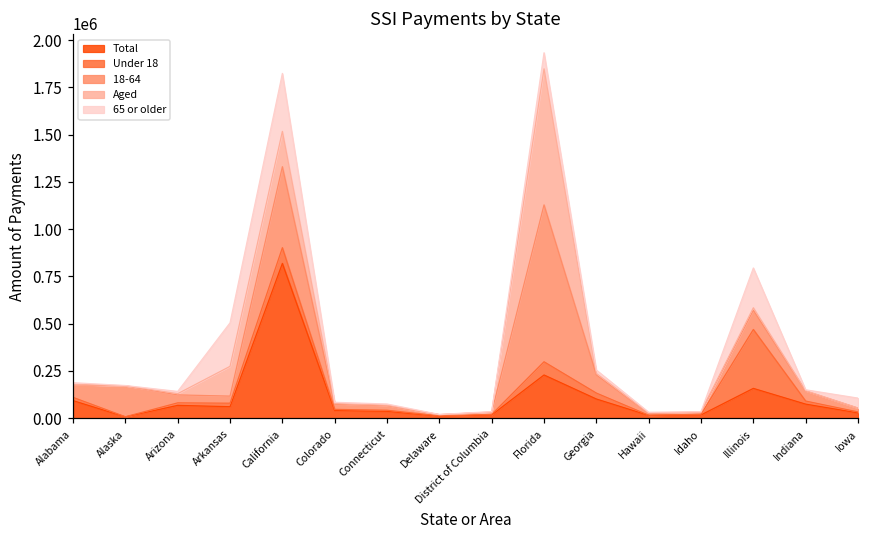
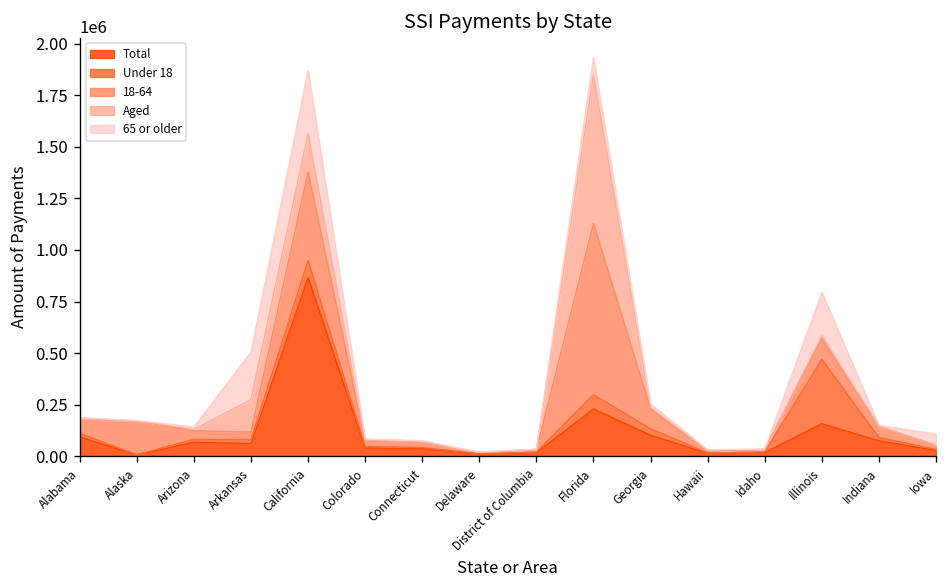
  {
    "Total": {
      "Alabama": 90000,
      "Arkansas": 60000,
-     "California": 820000,
+     "California": 870000,
      "Florida": 230000,
      "Georgia": 100000,
      "Illinois": 160000,
      "Indiana": 70000
    },
    "Under 18": {
      "Alabama": 20000,
      "Arkansas": 20000,
      "California": 80000,
      "Florida": 70000,
      "Georgia": 30000,
      "Illinois": 310000,
      "Indiana": 20000
    },
    "18-64": {
      "Arkansas": 40000,
      "California": 430000,
      "Florida": 830000
    },
    "Aged": {
      "Arkansas": 160000,
      "California": 190000,
      "Florida": 720000
    },
    "65 or older": {
      "Arkansas": 230000,
      "California": 310000,
      "Florida": 90000,
      "Georgia": 20000,
      "Illinois": 210000,
      "Iowa": 50000
    }
  }
